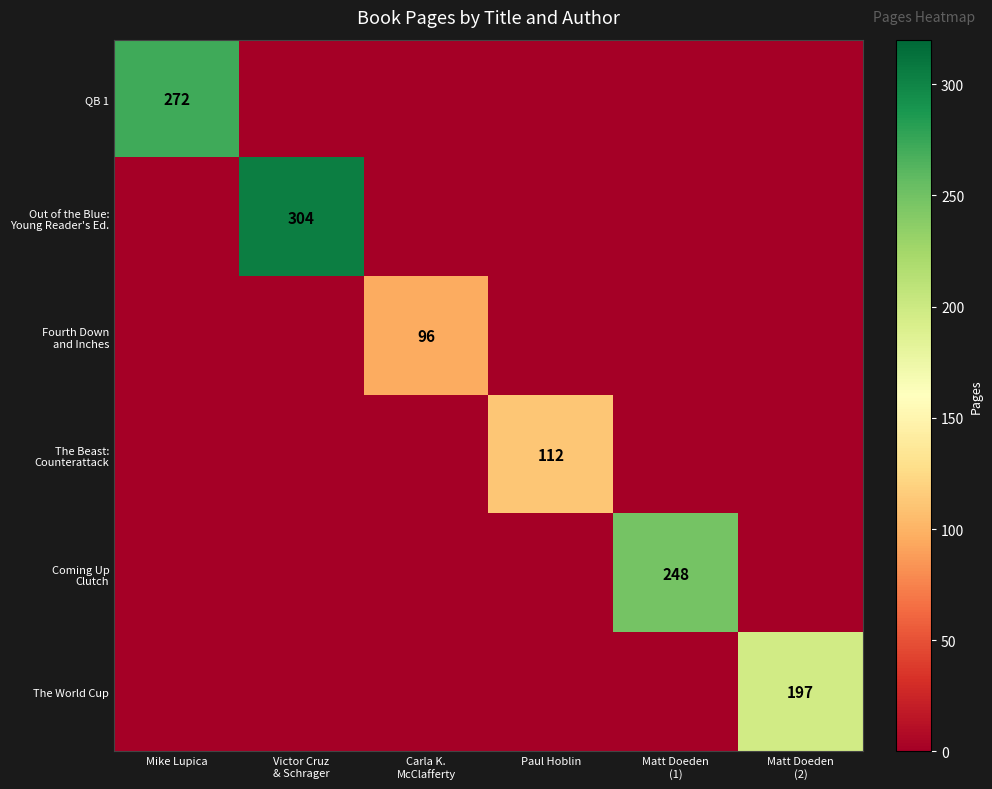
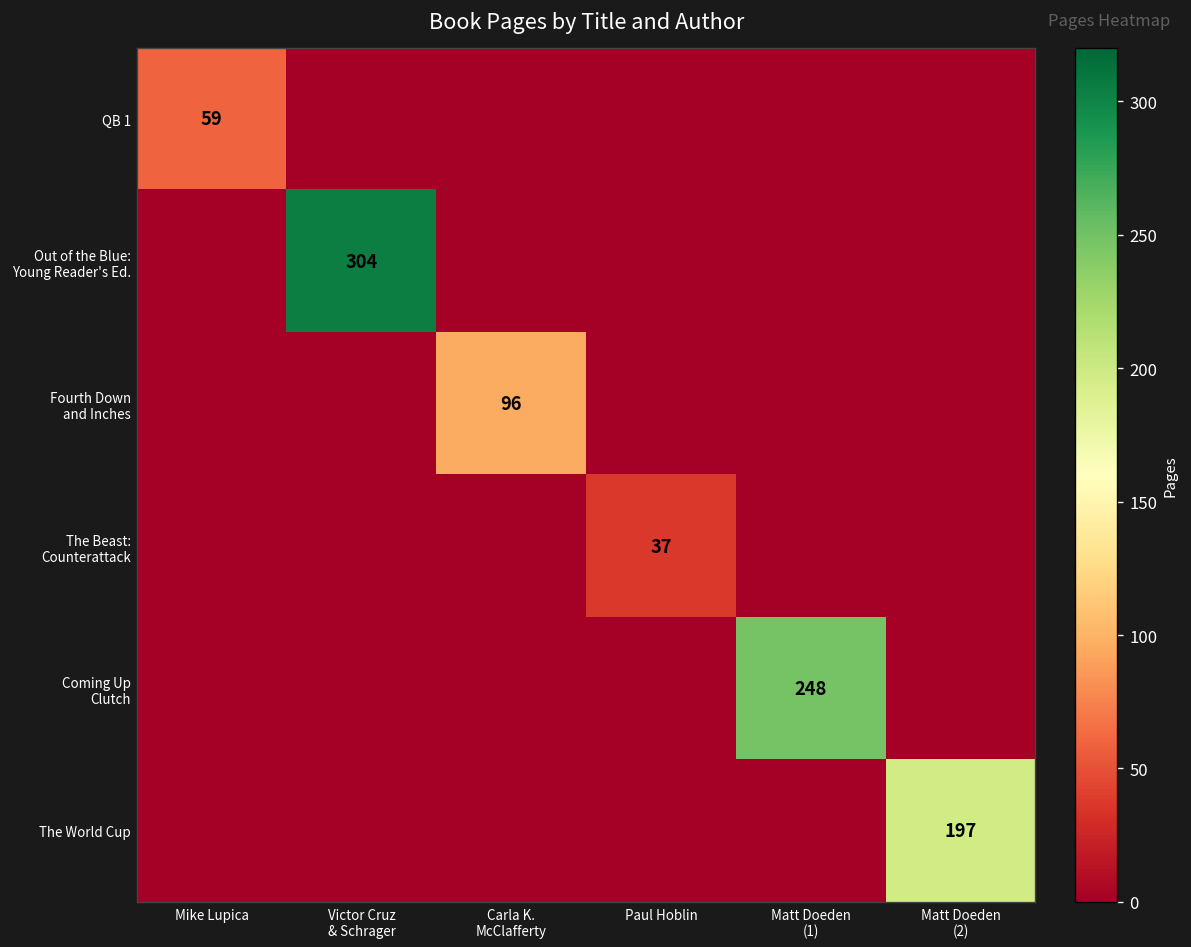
  {
    "QB 1": {
-     "Mike Lupica": 272
+     "Mike Lupica": 59
    },
    "Out of the Blue: Young Reader's Ed.": {
      "Victor Cruz & Schrager": 304
    },
    "Fourth Down and Inches": {
      "Carla K. McClafferty": 96
    },
    "The Beast: Counterattack": {
-     "Paul Hoblin": 112
+     "Paul Hoblin": 37
    },
    "Coming Up Clutch": {
      "Matt Doeden (1)": 248
    },
    "The World Cup": {
      "Matt Doeden (2)": 197
    }
  }
